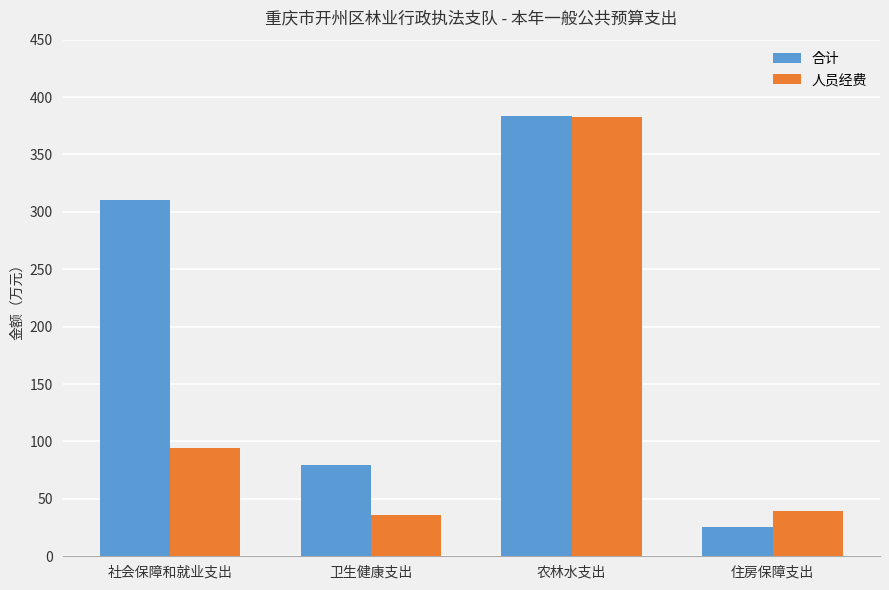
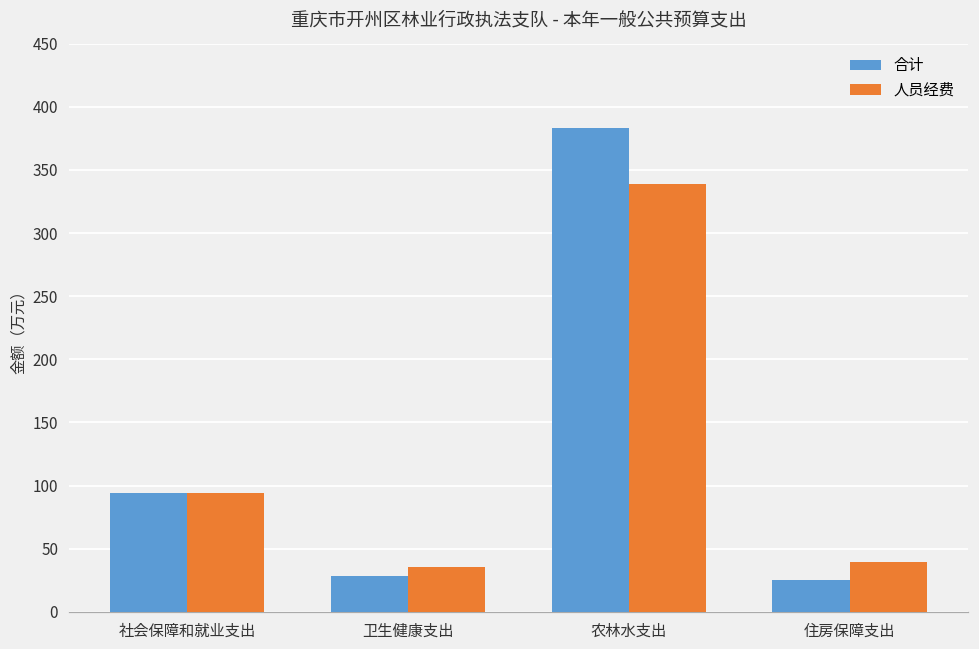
  {
    "合计": {
-     "社会保障和就业支出": 310,
-     "卫生健康支出": 80,
+     "社会保障和就业支出": 94,
+     "卫生健康支出": 28,
      "农林水支出": 383,
      "住房保障支出": 25
    },
    "人员经费": {
      "社会保障和就业支出": 94,
      "卫生健康支出": 36,
-     "农林水支出": 382,
+     "农林水支出": 339,
      "住房保障支出": 39
    }
  }
